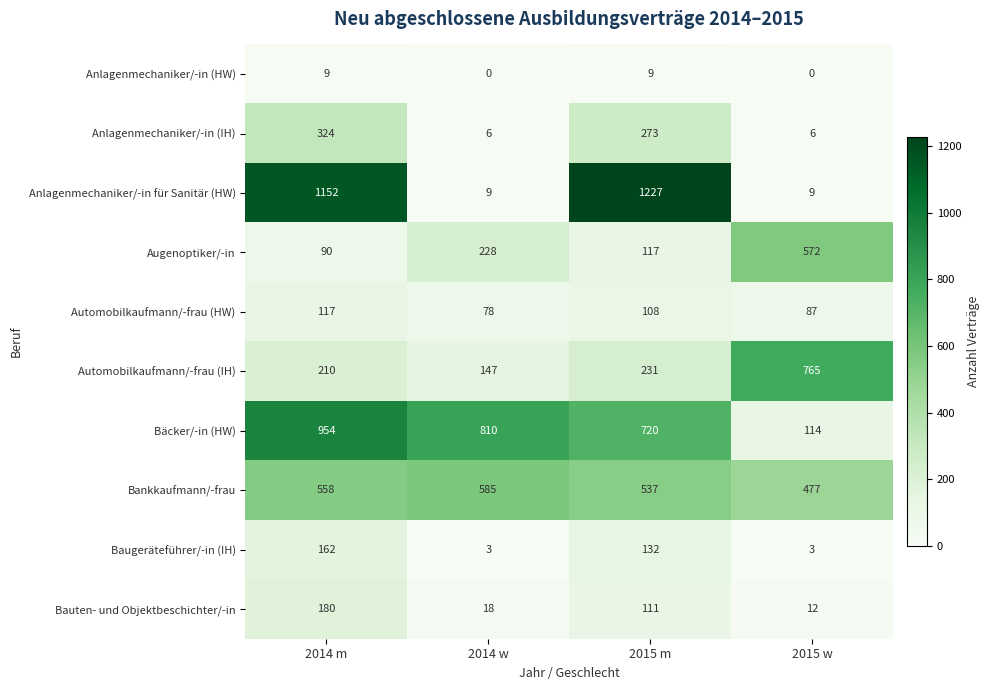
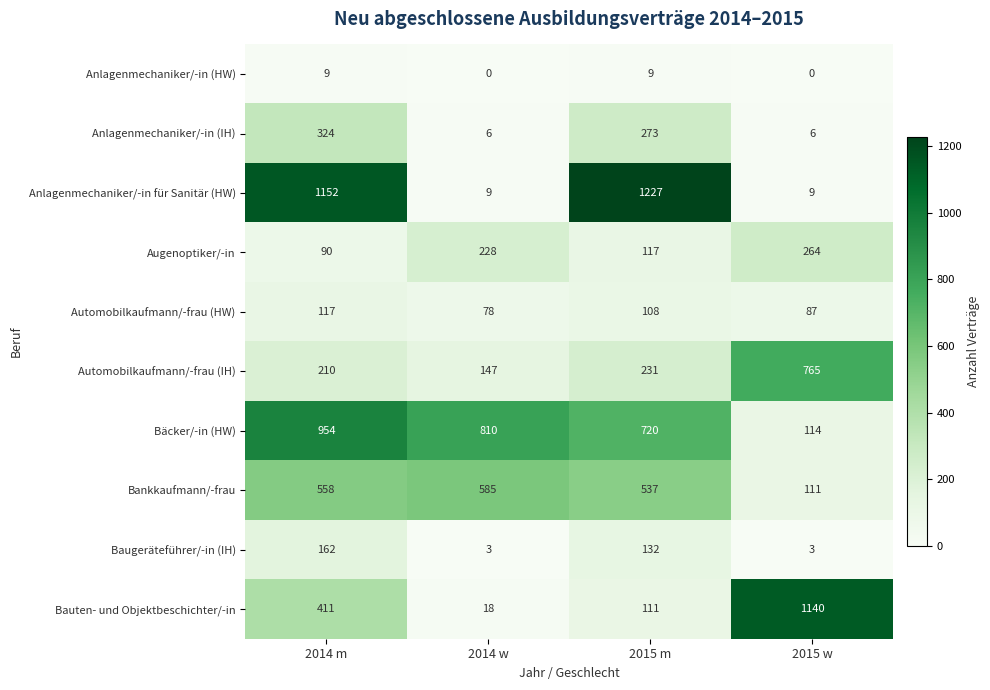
  {
    "Anlagenmechaniker/-in (HW)": {
      "2014 m": 9,
      "2014 w": 0,
      "2015 m": 9,
      "2015 w": 0
    },
    "Anlagenmechaniker/-in (IH)": {
      "2014 m": 324,
      "2014 w": 6,
      "2015 m": 273,
      "2015 w": 6
    },
    "Anlagenmechaniker/-in für Sanitär (HW)": {
      "2014 m": 1152,
      "2014 w": 9,
      "2015 m": 1227,
      "2015 w": 9
    },
    "Augenoptiker/-in": {
      "2014 m": 90,
      "2014 w": 228,
      "2015 m": 117,
-     "2015 w": 572
+     "2015 w": 264
    },
    "Automobilkaufmann/-frau (HW)": {
      "2014 m": 117,
      "2014 w": 78,
      "2015 m": 108,
      "2015 w": 87
    },
    "Automobilkaufmann/-frau (IH)": {
      "2014 m": 210,
      "2014 w": 147,
      "2015 m": 231,
      "2015 w": 765
    },
    "Bäcker/-in (HW)": {
      "2014 m": 954,
      "2014 w": 810,
      "2015 m": 720,
      "2015 w": 114
    },
    "Bankkaufmann/-frau": {
      "2014 m": 558,
      "2014 w": 585,
      "2015 m": 537,
-     "2015 w": 477
+     "2015 w": 111
    },
    "Baugeräteführer/-in (IH)": {
      "2014 m": 162,
      "2014 w": 3,
      "2015 m": 132,
      "2015 w": 3
    },
    "Bauten- und Objektbeschichter/-in": {
-     "2014 m": 180,
+     "2014 m": 411,
      "2014 w": 18,
      "2015 m": 111,
-     "2015 w": 12
+     "2015 w": 1140
    }
  }
